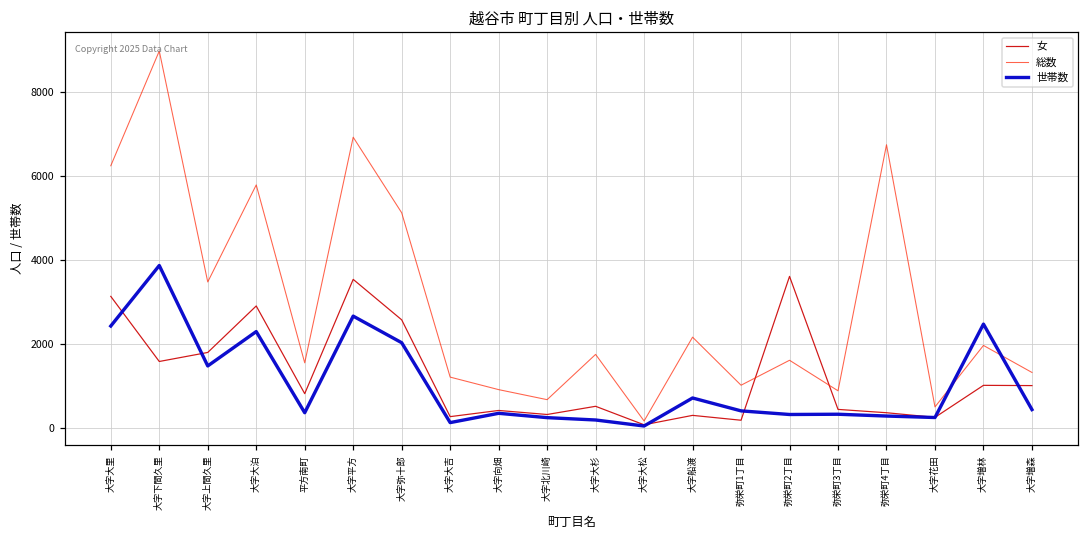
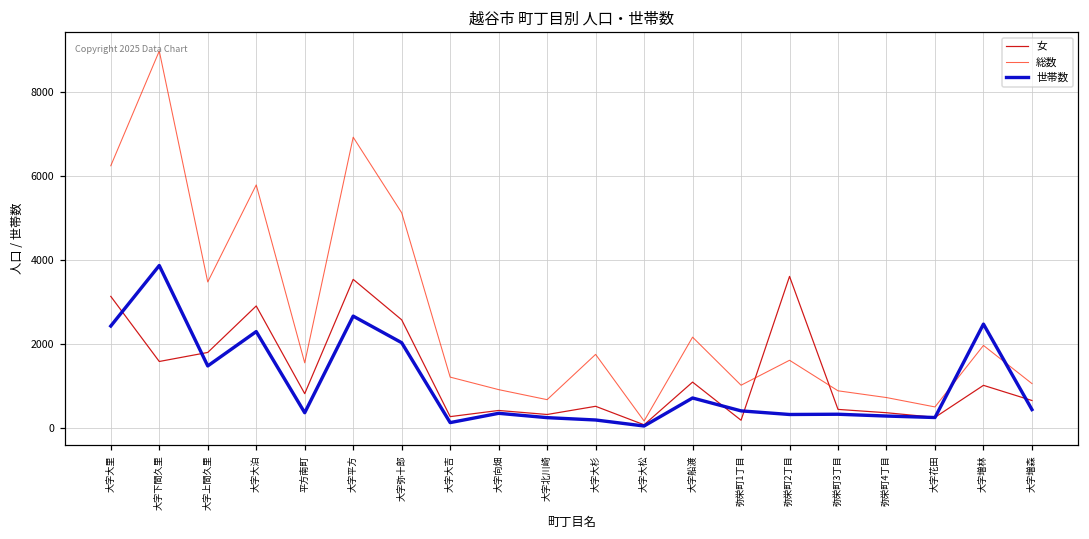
  {
    "女": {
      "大字大里": 3100,
      "大字下間久里": 1600,
      "大字上間久里": 1800,
      "大字大泊": 2900,
      "平方南町": 800,
      "大字平方": 3500,
      "大字弥十郎": 2600,
      "大字大吉": 300,
      "大字向畑": 400,
      "大字北川崎": 300,
      "大字大杉": 500,
-     "大字船渡": 300,
+     "大字船渡": 1100,
      "弥栄町1丁目": 200,
      "弥栄町2丁目": 3600,
      "弥栄町3丁目": 500,
      "弥栄町4丁目": 400,
      "大字増林": 1000,
-     "大字増森": 1000
+     "大字増森": 700
    },
    "総数": {
      "大字大里": 6300,
      "大字上間久里": 3500,
      "大字大泊": 5800,
      "平方南町": 1600,
      "大字平方": 6900,
      "大字弥十郎": 5100,
      "大字大吉": 1200,
      "大字向畑": 900,
      "大字北川崎": 700,
      "大字大杉": 1800,
      "大字大松": 200,
      "大字船渡": 2200,
      "弥栄町1丁目": 1000,
      "弥栄町2丁目": 1600,
      "弥栄町3丁目": 900,
-     "弥栄町4丁目": 6800,
+     "弥栄町4丁目": 700,
      "大字花田": 500,
      "大字増林": 2000,
-     "大字増森": 1300
+     "大字増森": 1100
    },
    "世帯数": {
      "大字大里": 2400,
      "大字下間久里": 3900,
      "大字上間久里": 1500,
      "大字大泊": 2300,
      "平方南町": 400,
      "大字平方": 2700,
      "大字弥十郎": 2000,
      "大字大吉": 100,
      "大字向畑": 400,
      "大字北川崎": 300,
      "大字大杉": 200,
      "大字船渡": 700,
      "弥栄町1丁目": 400,
      "弥栄町2丁目": 300,
      "弥栄町3丁目": 300,
      "弥栄町4丁目": 300,
      "大字増林": 2500,
      "大字増森": 400
    }
  }
